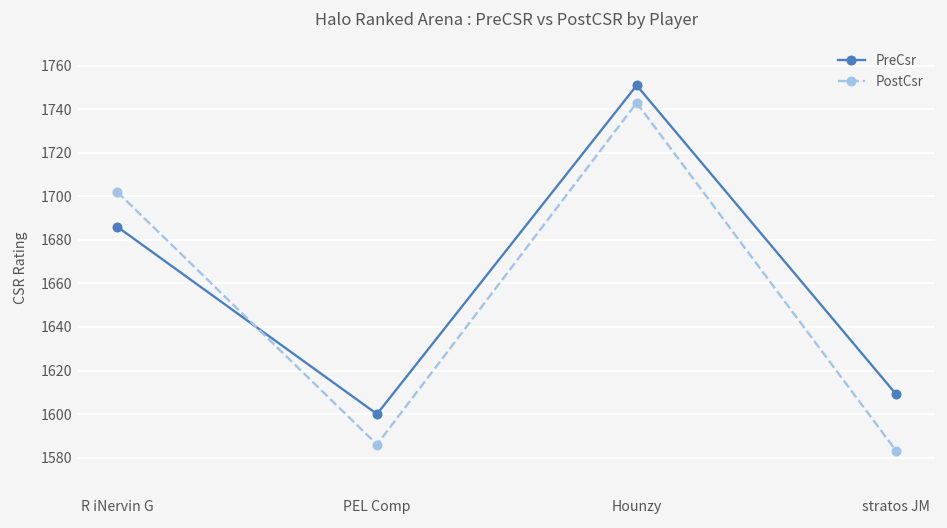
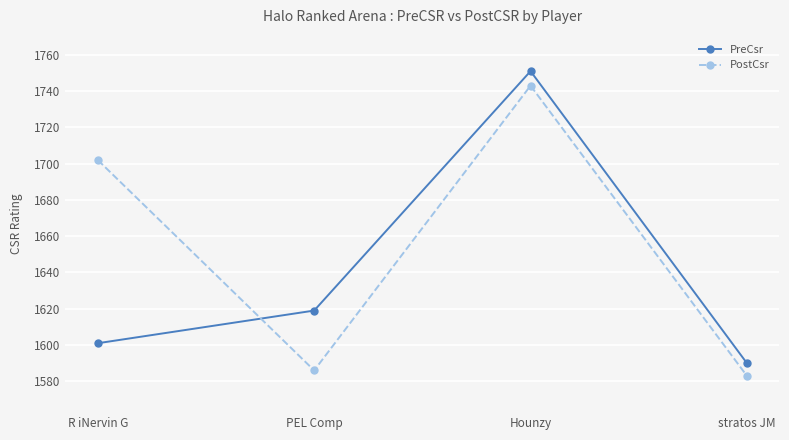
  {
    "PreCsr": {
-     "R iNervin G": 1686,
-     "PEL Comp": 1600,
+     "R iNervin G": 1601,
+     "PEL Comp": 1619,
      "Hounzy": 1751,
-     "stratos JM": 1609
+     "stratos JM": 1590
    },
    "PostCsr": {
      "R iNervin G": 1702,
      "PEL Comp": 1586,
      "Hounzy": 1743,
      "stratos JM": 1583
    }
  }
